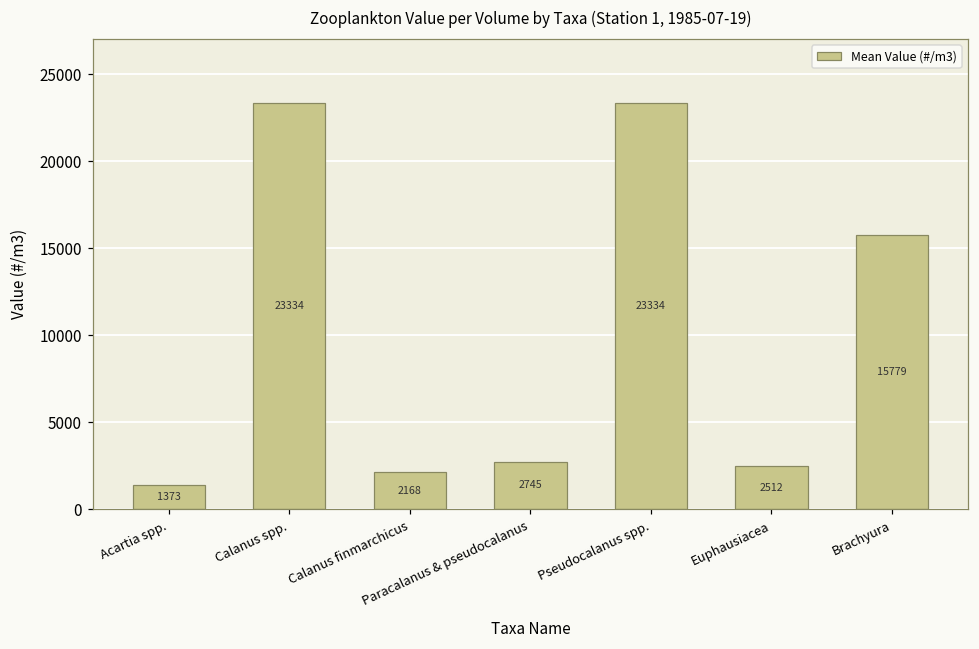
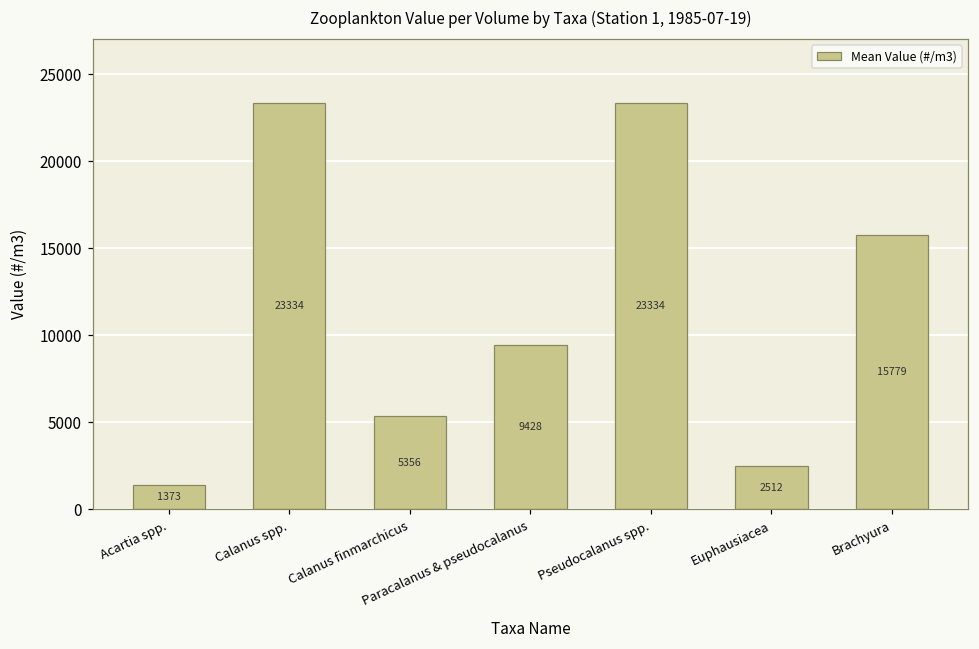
  {
    "Acartia spp.": 1373,
    "Calanus spp.": 23334,
-   "Calanus finmarchicus": 2168,
-   "Paracalanus & pseudocalanus": 2745,
+   "Calanus finmarchicus": 5356,
+   "Paracalanus & pseudocalanus": 9428,
    "Pseudocalanus spp.": 23334,
    "Euphausiacea": 2512,
    "Brachyura": 15779
  }
